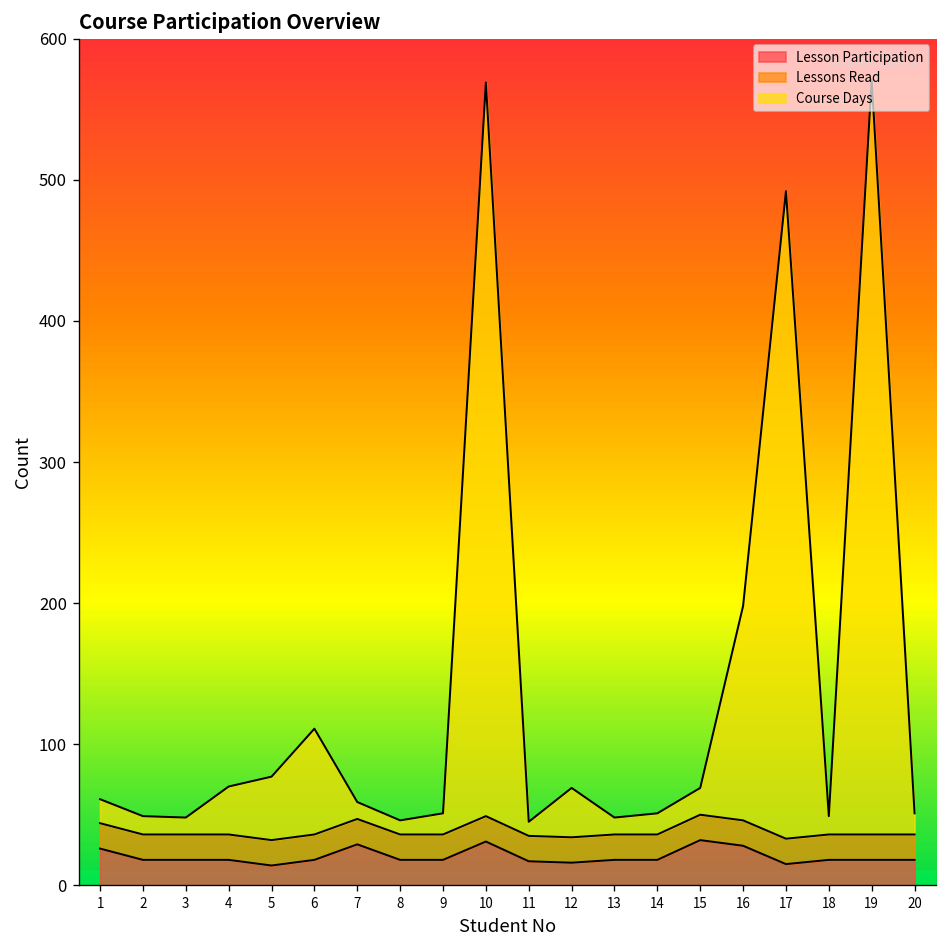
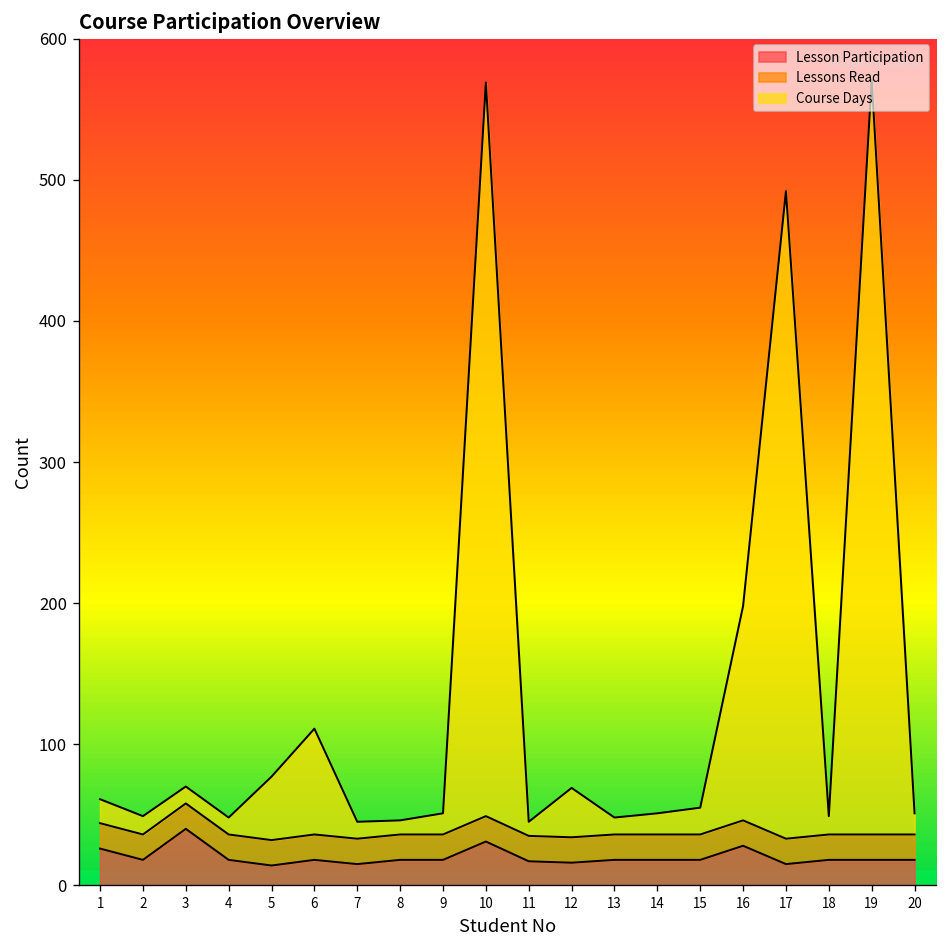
  {
    "Lesson Participation": {
      "1": 26,
      "2": 18,
-     "3": 18,
+     "3": 40,
      "4": 18,
      "5": 14,
      "6": 18,
-     "7": 29,
+     "7": 15,
      "8": 18,
      "9": 18,
      "10": 31,
      "11": 17,
      "12": 16,
      "13": 18,
      "14": 18,
-     "15": 32,
+     "15": 18,
      "16": 28,
      "17": 15,
      "18": 18,
      "19": 18,
      "20": 18
    },
    "Lessons Read": {
      "1": 18,
      "2": 18,
      "3": 18,
      "4": 18,
      "5": 18,
      "6": 18,
      "7": 18,
      "8": 18,
      "9": 18,
      "10": 18,
      "11": 18,
      "12": 18,
      "13": 18,
      "14": 18,
      "15": 18,
      "16": 18,
      "17": 18,
      "18": 18,
      "19": 18,
      "20": 18
    },
    "Course Days": {
      "1": 17,
      "2": 13,
      "3": 12,
-     "4": 34,
+     "4": 12,
      "5": 45,
      "6": 75,
      "7": 12,
      "8": 10,
      "9": 15,
      "10": 520,
      "11": 10,
      "12": 35,
      "13": 12,
      "14": 15,
      "15": 19,
      "16": 152,
      "17": 459,
      "18": 13,
      "20": 15
    }
  }
